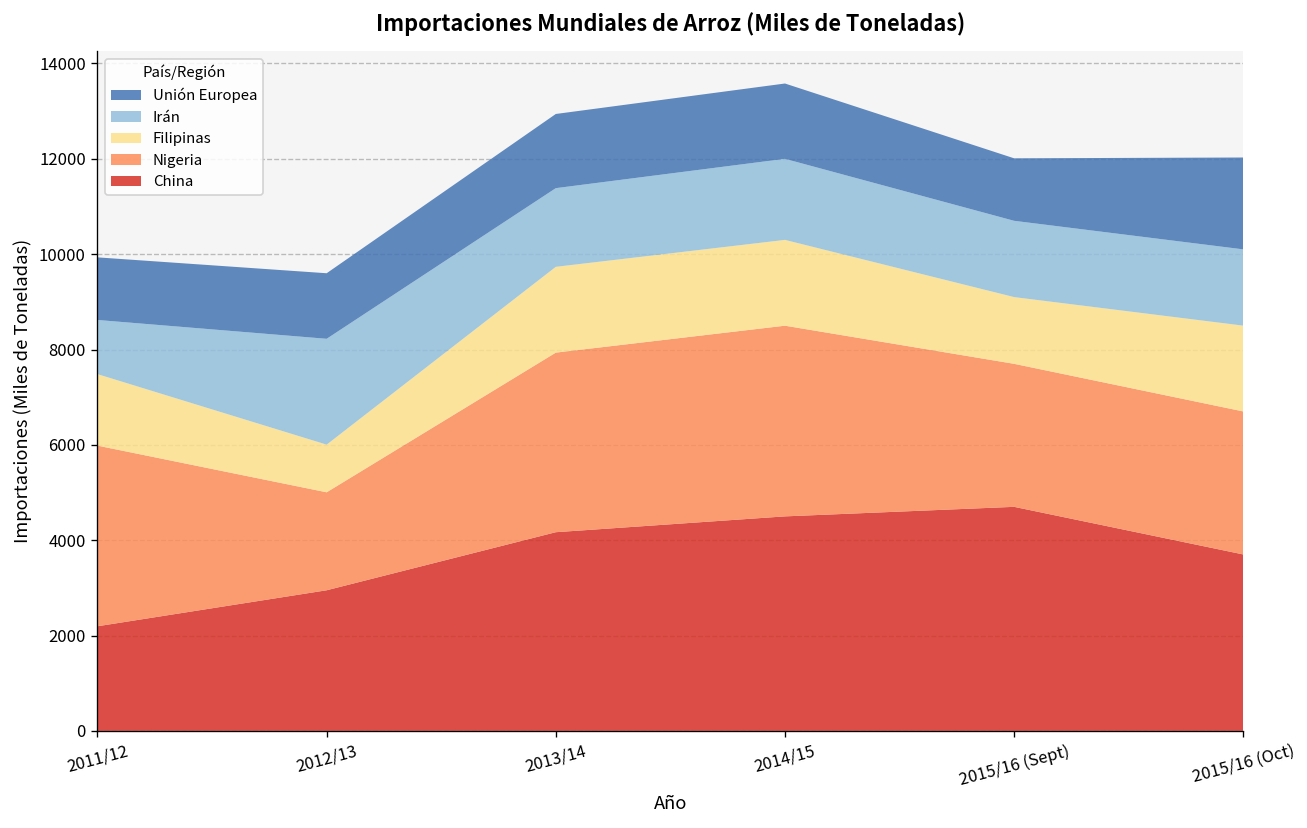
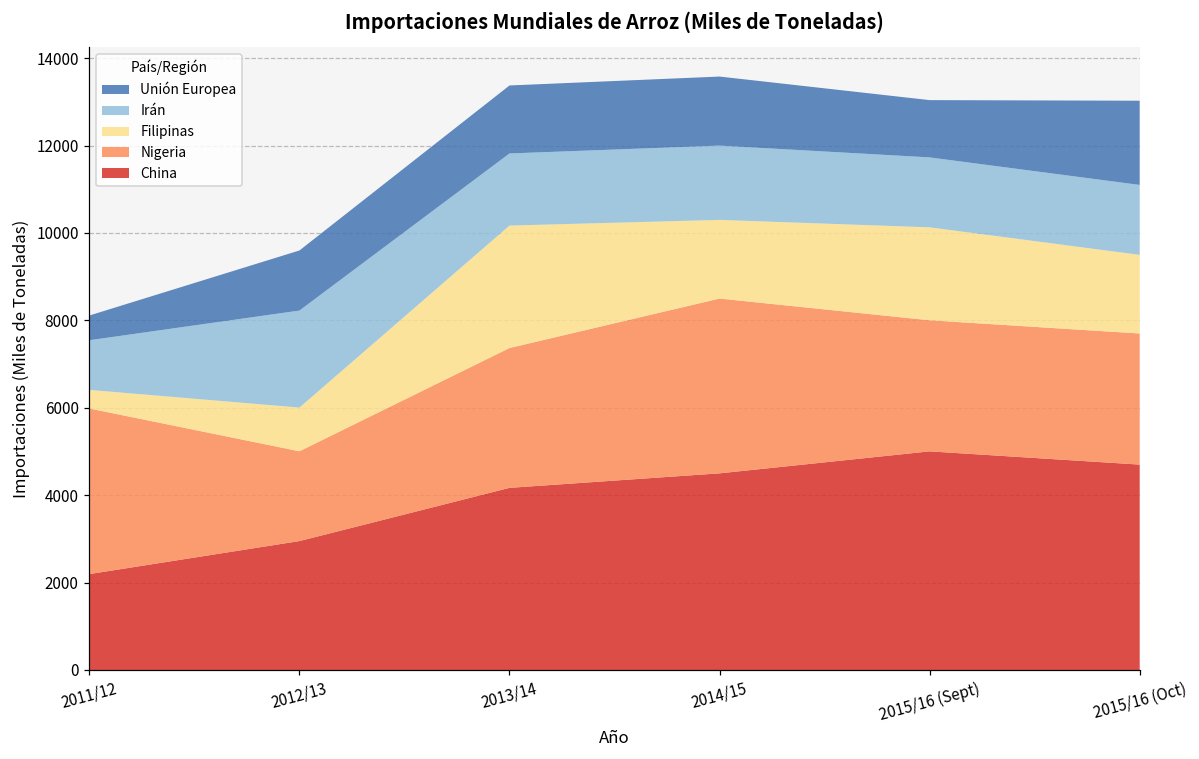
  {
    "China": {
      "2011/12": 2200,
      "2012/13": 3000,
      "2013/14": 4200,
      "2014/15": 4500,
-     "2015/16 (Sept)": 4700,
-     "2015/16 (Oct)": 3700
+     "2015/16 (Sept)": 5000,
+     "2015/16 (Oct)": 4700
    },
    "Nigeria": {
      "2011/12": 3800,
      "2012/13": 2100,
-     "2013/14": 3800,
+     "2013/14": 3200,
      "2014/15": 4000,
      "2015/16 (Sept)": 3000,
      "2015/16 (Oct)": 3000
    },
    "Filipinas": {
-     "2011/12": 1500,
+     "2011/12": 400,
      "2012/13": 1000,
-     "2013/14": 1800,
+     "2013/14": 2800,
      "2014/15": 1800,
-     "2015/16 (Sept)": 1400,
+     "2015/16 (Sept)": 2100,
      "2015/16 (Oct)": 1800
    },
    "Irán": {
      "2011/12": 1100,
      "2012/13": 2200,
      "2013/14": 1700,
      "2014/15": 1700,
      "2015/16 (Sept)": 1600,
      "2015/16 (Oct)": 1600
    },
    "Unión Europea": {
-     "2011/12": 1300,
+     "2011/12": 600,
      "2012/13": 1400,
      "2013/14": 1600,
      "2014/15": 1600,
      "2015/16 (Sept)": 1300,
      "2015/16 (Oct)": 1900
    }
  }
